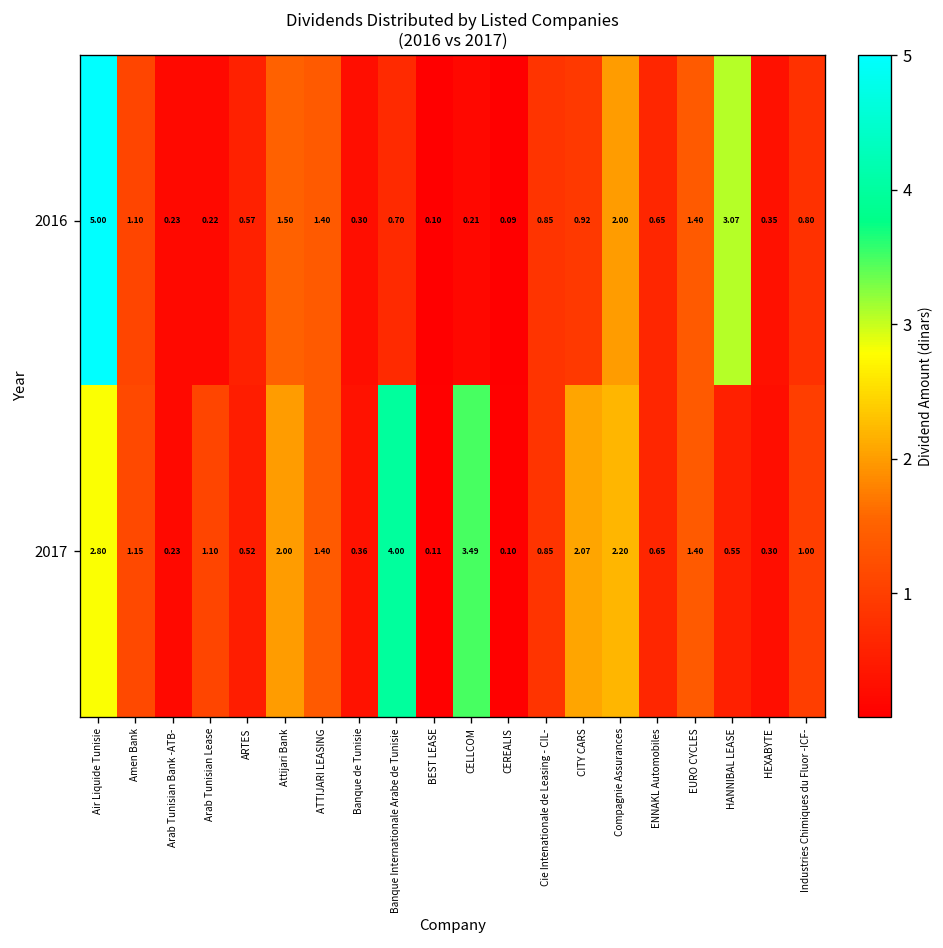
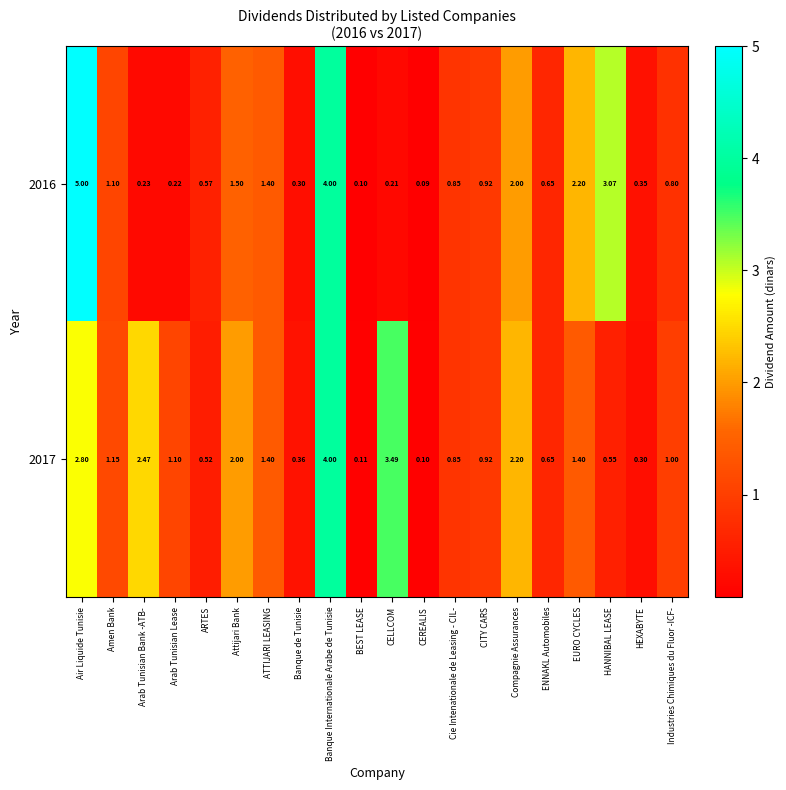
  {
    "2016": {
      "Air Liquide Tunisie": 5.00,
      "Amen Bank": 1.10,
      "Arab Tunisian Bank -ATB-": 0.23,
      "Arab Tunisian Lease": 0.22,
      "ARTES": 0.57,
      "Attijari Bank": 1.50,
      "ATTIJARI LEASING": 1.40,
      "Banque de Tunisie": 0.30,
-     "Banque Internationale Arabe de Tunisie": 0.70,
+     "Banque Internationale Arabe de Tunisie": 4.00,
      "BEST LEASE": 0.10,
      "CELLCOM": 0.21,
      "CEREALIS": 0.09,
      "Cie Intenationale de Leasing - CIL-": 0.85,
      "CITY CARS": 0.92,
      "Compagnie Assurances": 2.00,
      "ENNAKL Automobiles": 0.65,
-     "EURO CYCLES": 1.40,
+     "EURO CYCLES": 2.20,
      "HANNIBAL LEASE": 3.07,
      "HEXABYTE": 0.35,
      "Industries Chimiques du Fluor -ICF-": 0.80
    },
    "2017": {
      "Air Liquide Tunisie": 2.80,
      "Amen Bank": 1.15,
-     "Arab Tunisian Bank -ATB-": 0.23,
+     "Arab Tunisian Bank -ATB-": 2.47,
      "Arab Tunisian Lease": 1.10,
      "ARTES": 0.52,
      "Attijari Bank": 2.00,
      "ATTIJARI LEASING": 1.40,
      "Banque de Tunisie": 0.36,
      "Banque Internationale Arabe de Tunisie": 4.00,
      "BEST LEASE": 0.11,
      "CELLCOM": 3.49,
      "CEREALIS": 0.10,
      "Cie Intenationale de Leasing - CIL-": 0.85,
-     "CITY CARS": 2.07,
+     "CITY CARS": 0.92,
      "Compagnie Assurances": 2.20,
      "ENNAKL Automobiles": 0.65,
      "EURO CYCLES": 1.40,
      "HANNIBAL LEASE": 0.55,
      "HEXABYTE": 0.30,
      "Industries Chimiques du Fluor -ICF-": 1.00
    }
  }
